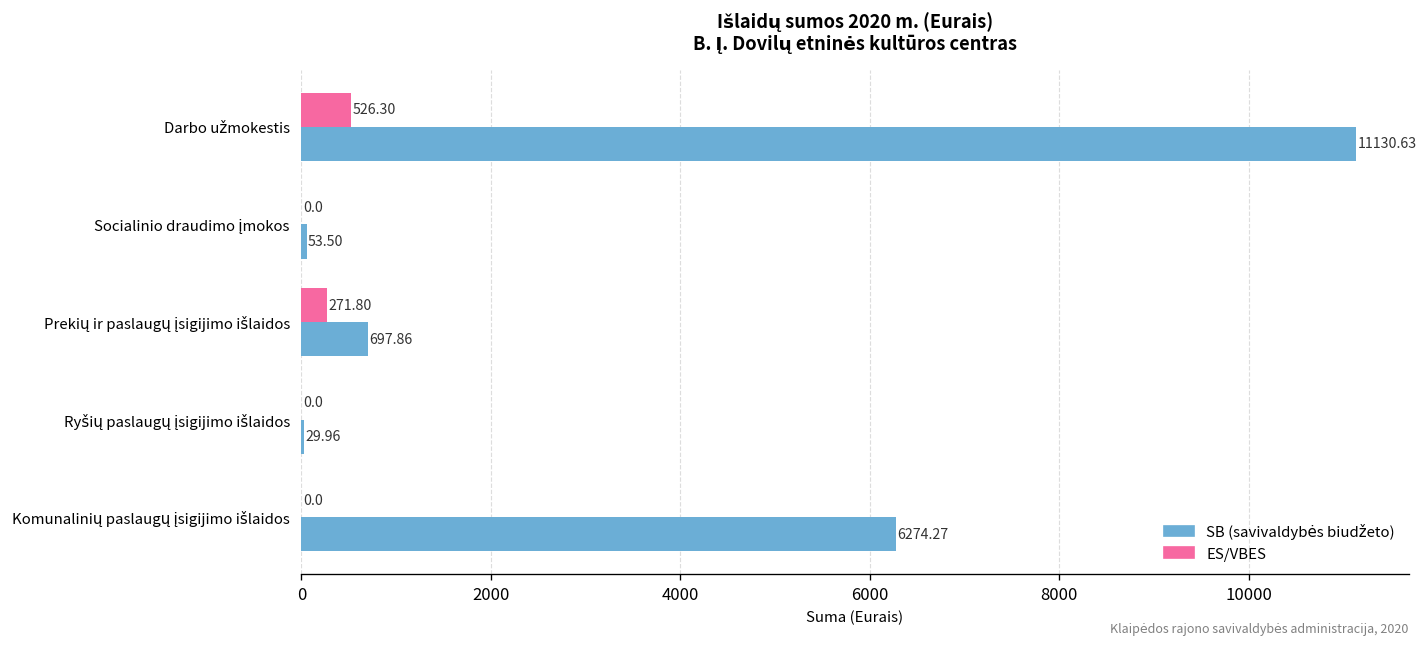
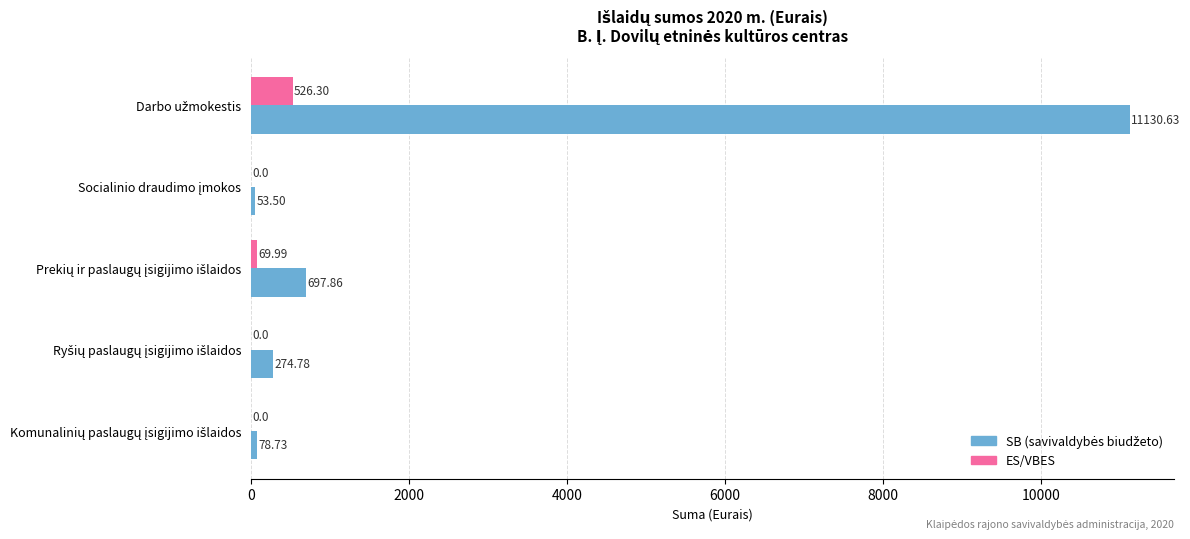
  {
    "SB (savivaldybės biudžeto)": {
      "Darbo užmokestis": 11130.63,
      "Socialinio draudimo įmokos": 53.50,
      "Prekių ir paslaugų įsigijimo išlaidos": 697.86,
-     "Ryšių paslaugų įsigijimo išlaidos": 29.96,
-     "Komunalinių paslaugų įsigijimo išlaidos": 6274.27
+     "Ryšių paslaugų įsigijimo išlaidos": 274.78,
+     "Komunalinių paslaugų įsigijimo išlaidos": 78.73
    },
    "ES/VBES": {
      "Darbo užmokestis": 526.30,
      "Socialinio draudimo įmokos": 0.0,
-     "Prekių ir paslaugų įsigijimo išlaidos": 271.80,
+     "Prekių ir paslaugų įsigijimo išlaidos": 69.99,
      "Ryšių paslaugų įsigijimo išlaidos": 0.0,
      "Komunalinių paslaugų įsigijimo išlaidos": 0.0
    }
  }
